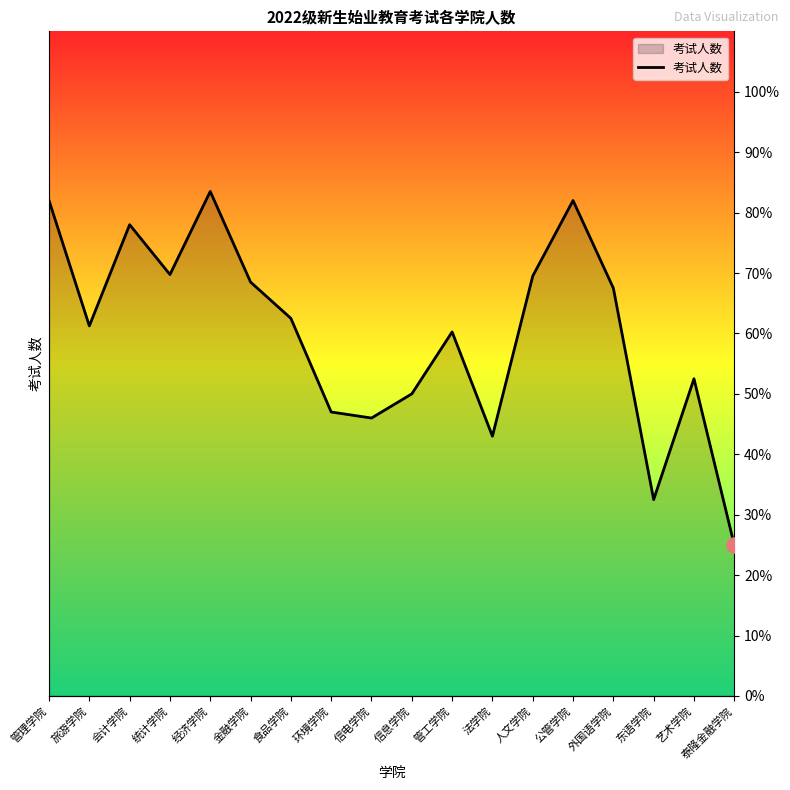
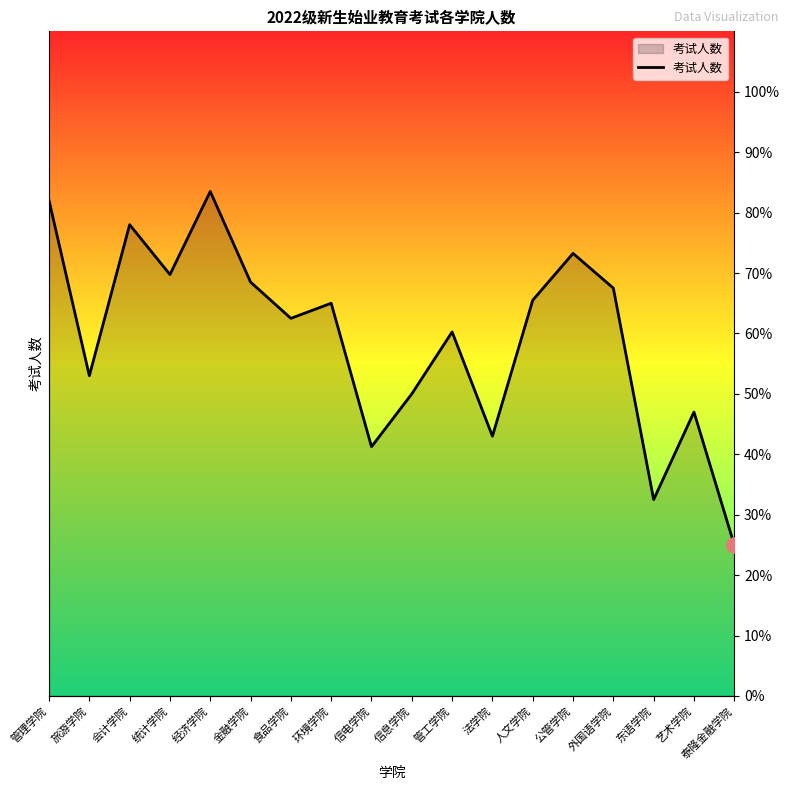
  {
    "考试人数": {
      "管理学院": "82%",
-     "旅游学院": "61%",
+     "旅游学院": "53%",
      "会计学院": "78%",
      "统计学院": "70%",
      "经济学院": "84%",
      "金融学院": "69%",
      "食品学院": "63%",
-     "环境学院": "47%",
-     "信电学院": "46%",
+     "环境学院": "65%",
+     "信电学院": "41%",
      "信息学院": "50%",
      "管工学院": "60%",
      "法学院": "43%",
-     "人文学院": "70%",
-     "公管学院": "82%",
+     "人文学院": "66%",
+     "公管学院": "73%",
      "外国语学院": "68%",
      "东语学院": "33%",
-     "艺术学院": "53%"
+     "艺术学院": "47%"
    }
  }
